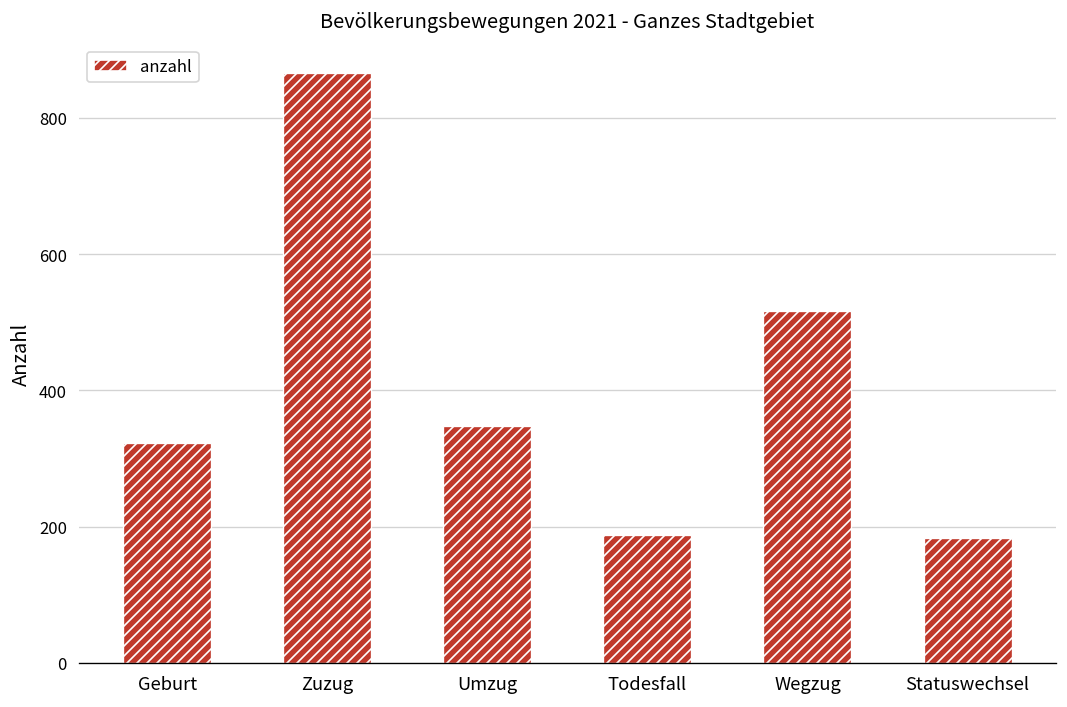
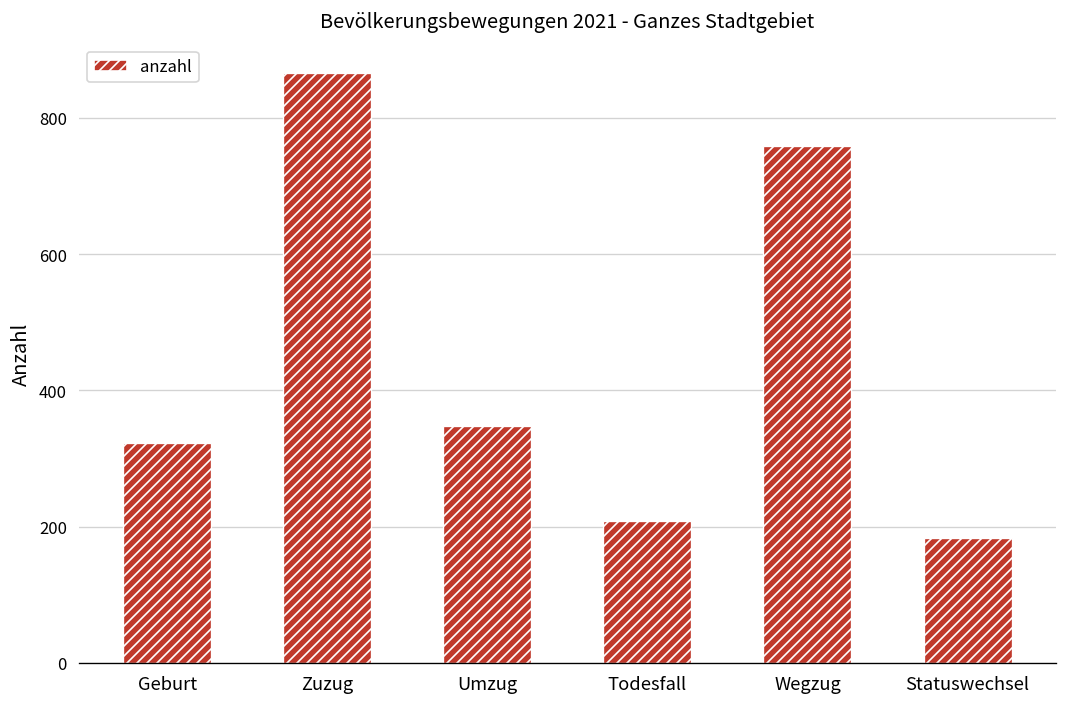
  {
    "Geburt": 320,
    "Zuzug": 870,
    "Umzug": 350,
-   "Todesfall": 190,
-   "Wegzug": 520,
+   "Todesfall": 210,
+   "Wegzug": 760,
    "Statuswechsel": 180
  }
